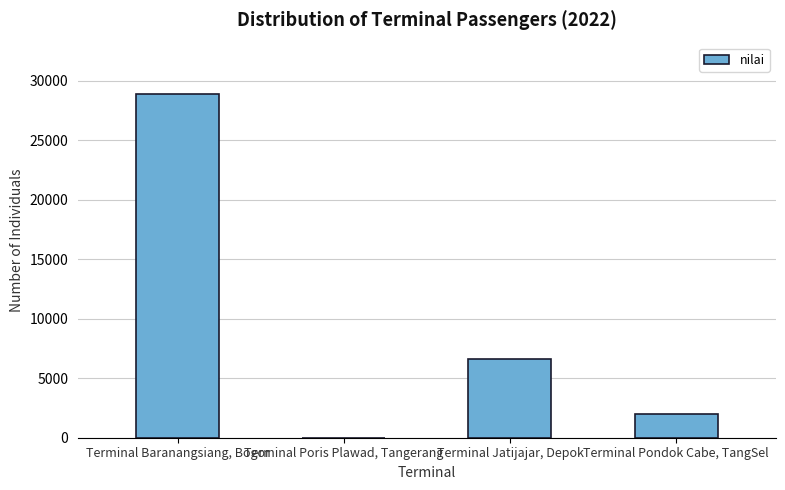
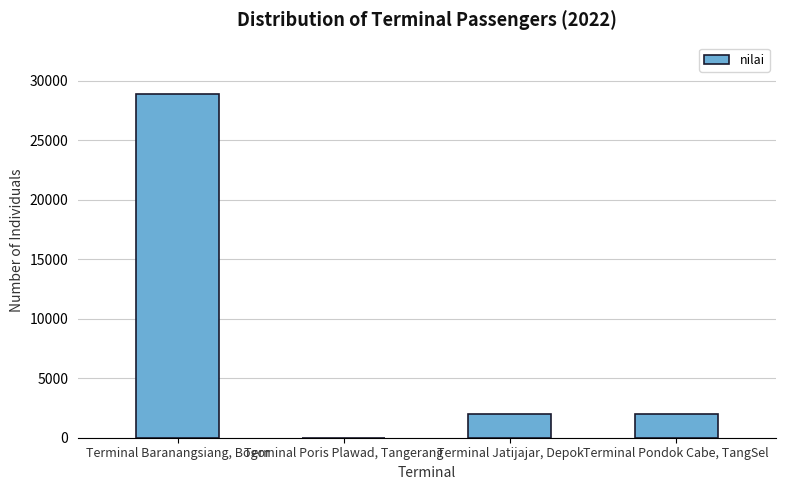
  {
    "Terminal Baranangsiang, Bogor": 28900,
    "Terminal Poris Plawad, Tangerang": 0,
-   "Terminal Jatijajar, Depok": 6600,
+   "Terminal Jatijajar, Depok": 2000,
    "Terminal Pondok Cabe, TangSel": 2000
  }
